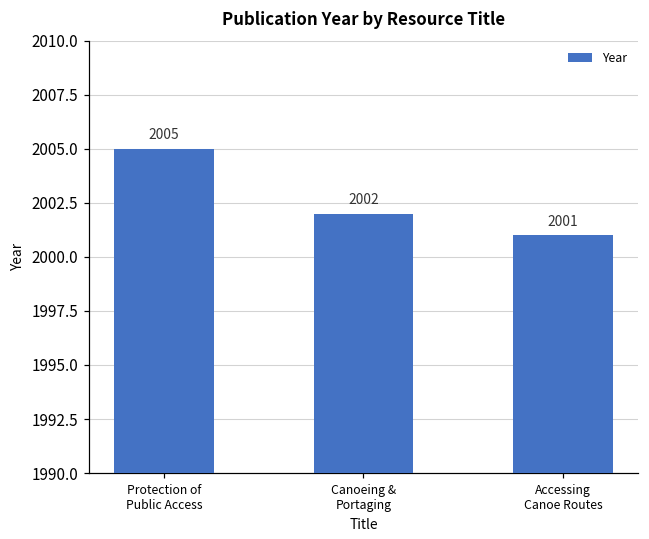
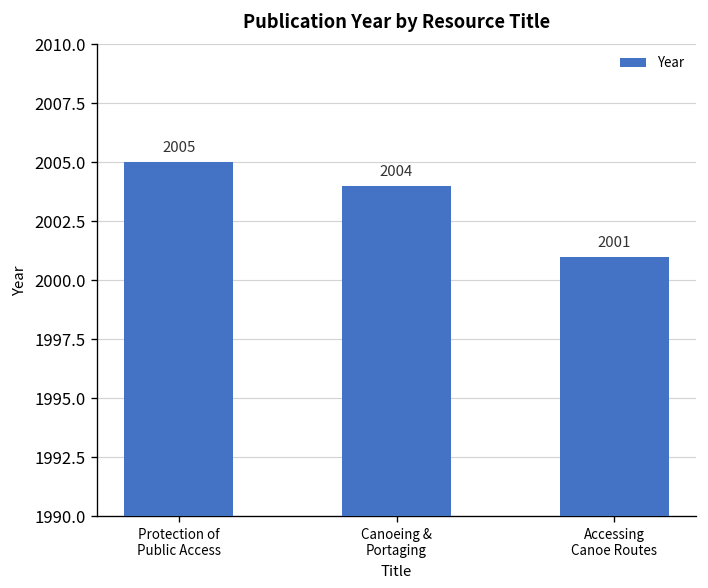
  {
    "Protection of Public Access": 2005,
-   "Canoeing & Portaging": 2002,
+   "Canoeing & Portaging": 2004,
    "Accessing Canoe Routes": 2001
  }
